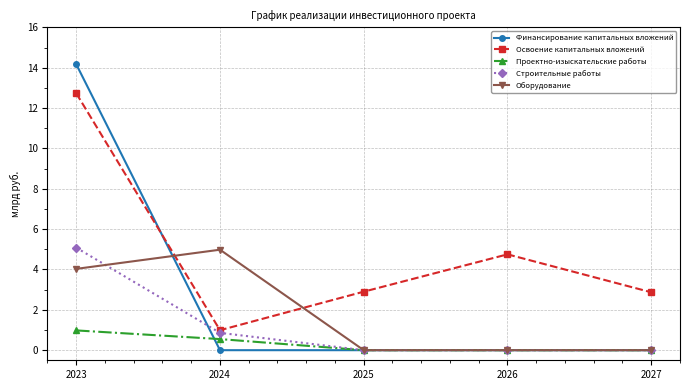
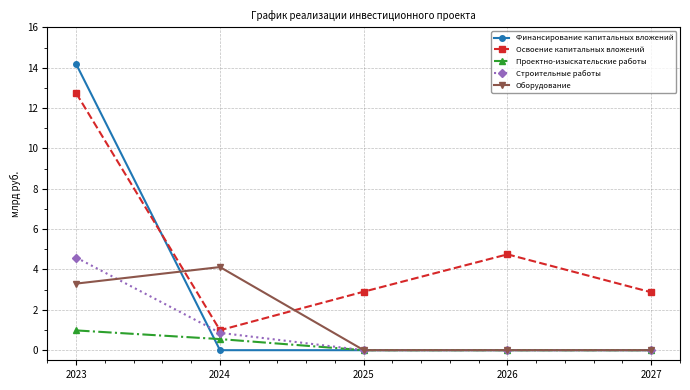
  {
    "Финансирование капитальных вложений": {
      "2023": 14.2,
      "2024": 0.0
    },
    "Освоение капитальных вложений": {
      "2023": 12.7,
      "2024": 1.0,
      "2025": 2.9,
      "2026": 4.8,
      "2027": 2.9
    },
    "Проектно-изыскательские работы": {
      "2023": 1.0,
      "2024": 0.6
    },
    "Строительные работы": {
-     "2023": 5.1,
+     "2023": 4.6,
      "2024": 0.9
    },
    "Оборудование": {
-     "2023": 4.0,
-     "2024": 5.0
+     "2023": 3.3,
+     "2024": 4.1
    }
  }
